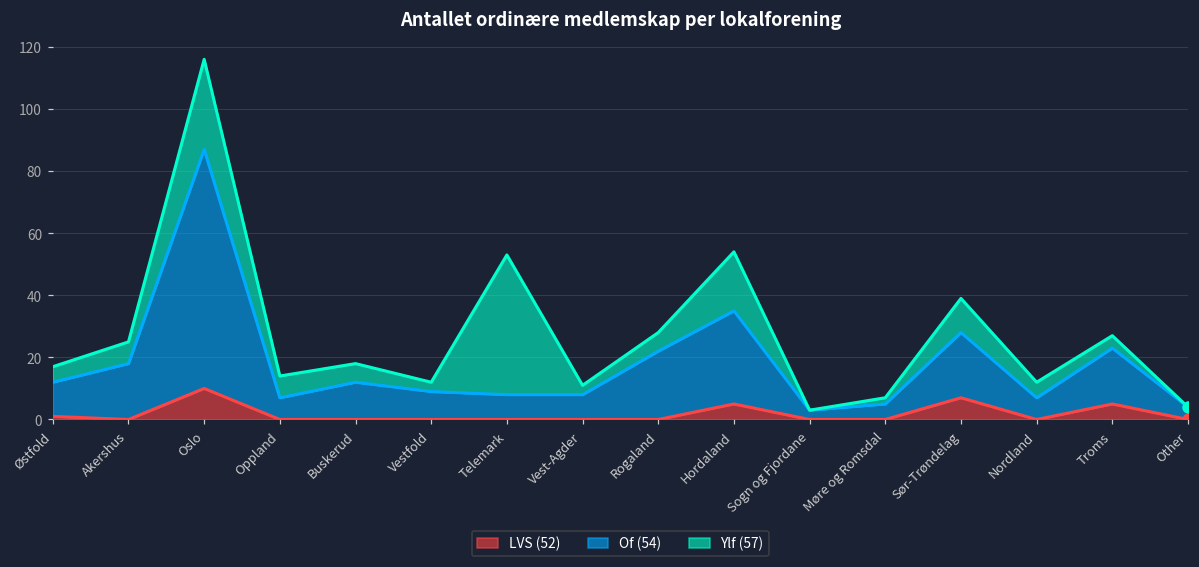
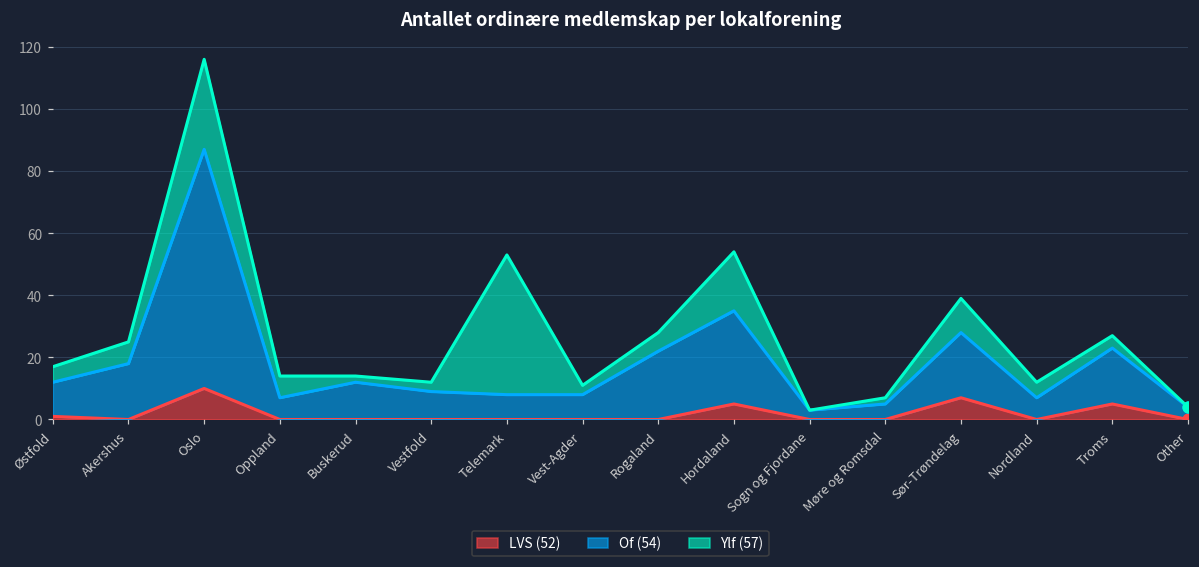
  {
    "Ylf (57)": {
      "Østfold": 5,
      "Akershus": 7,
      "Oslo": 29,
      "Oppland": 7,
-     "Buskerud": 6,
+     "Buskerud": 2,
      "Vestfold": 3,
      "Telemark": 45,
      "Vest-Agder": 3,
      "Rogaland": 6,
      "Hordaland": 19,
      "Møre og Romsdal": 2,
      "Sør-Trøndelag": 11,
      "Nordland": 5,
      "Troms": 4
    }
  }
